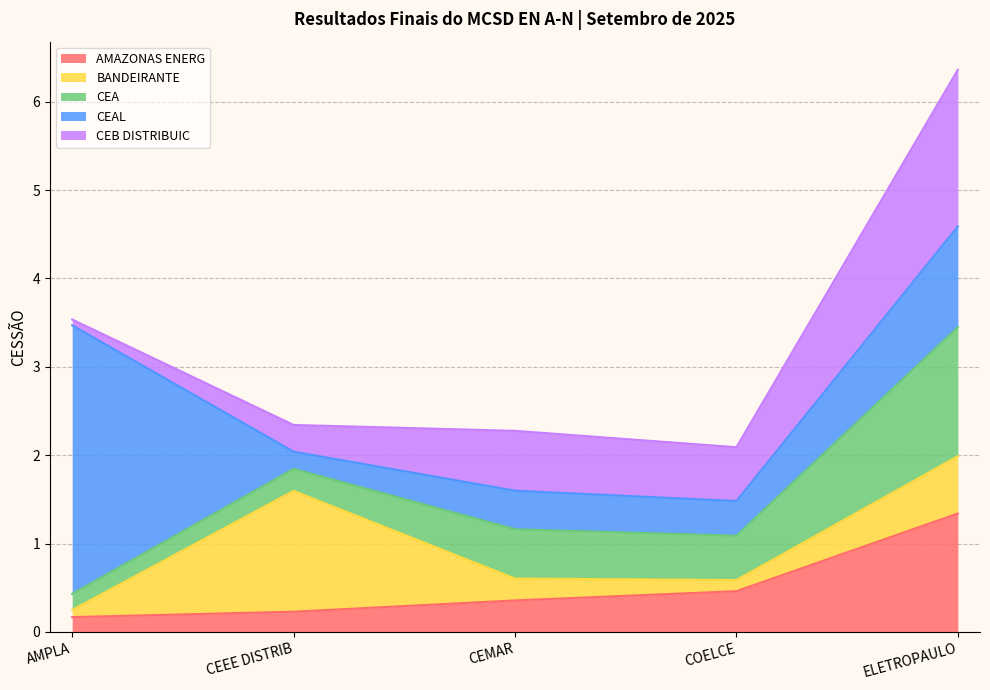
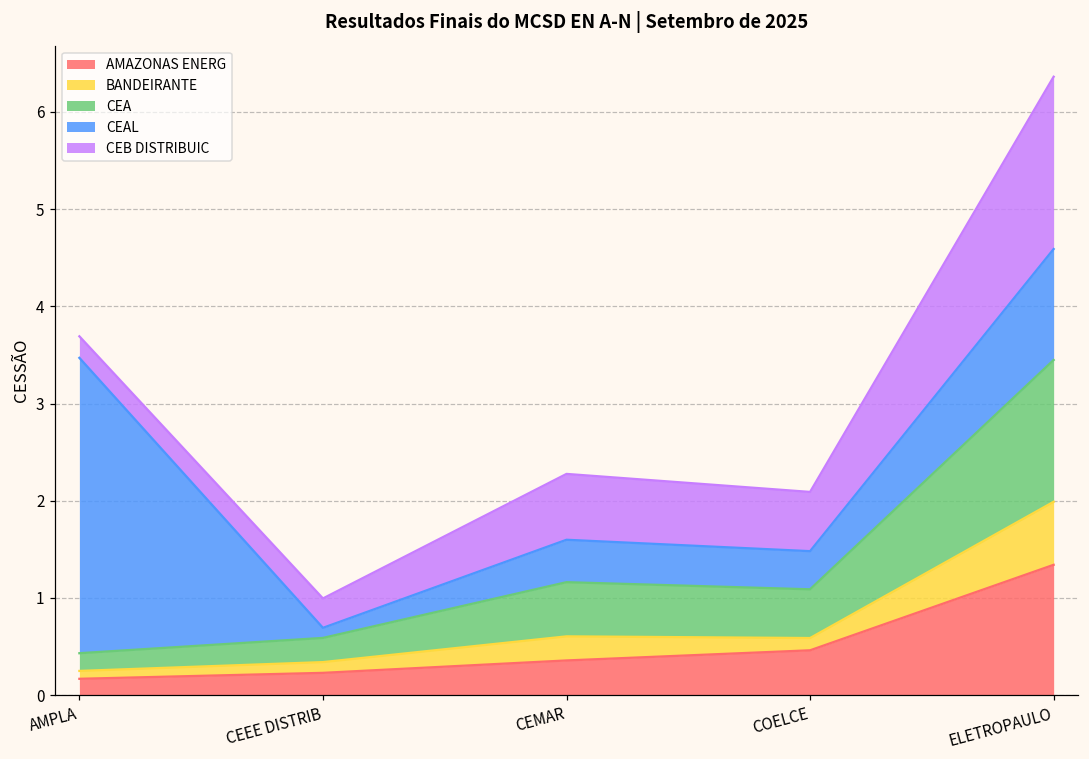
  {
    "AMAZONAS ENERG": {
      "AMPLA": 0.2,
      "CEEE DISTRIB": 0.2,
      "CEMAR": 0.4,
      "COELCE": 0.5,
      "ELETROPAULO": 1.3
    },
    "BANDEIRANTE": {
      "AMPLA": 0.1,
-     "CEEE DISTRIB": 1.4,
+     "CEEE DISTRIB": 0.1,
      "CEMAR": 0.2,
      "COELCE": 0.1,
      "ELETROPAULO": 0.6
    },
    "CEA": {
      "AMPLA": 0.2,
      "CEEE DISTRIB": 0.2,
      "CEMAR": 0.6,
      "COELCE": 0.5,
      "ELETROPAULO": 1.5
    },
    "CEAL": {
      "AMPLA": 3.0,
-     "CEEE DISTRIB": 0.2,
+     "CEEE DISTRIB": 0.1,
      "CEMAR": 0.4,
      "COELCE": 0.4,
      "ELETROPAULO": 1.1
    },
    "CEB DISTRIBUIC": {
-     "AMPLA": 0.1,
+     "AMPLA": 0.2,
      "CEEE DISTRIB": 0.3,
      "CEMAR": 0.7,
      "COELCE": 0.6,
      "ELETROPAULO": 1.8
    }
  }
